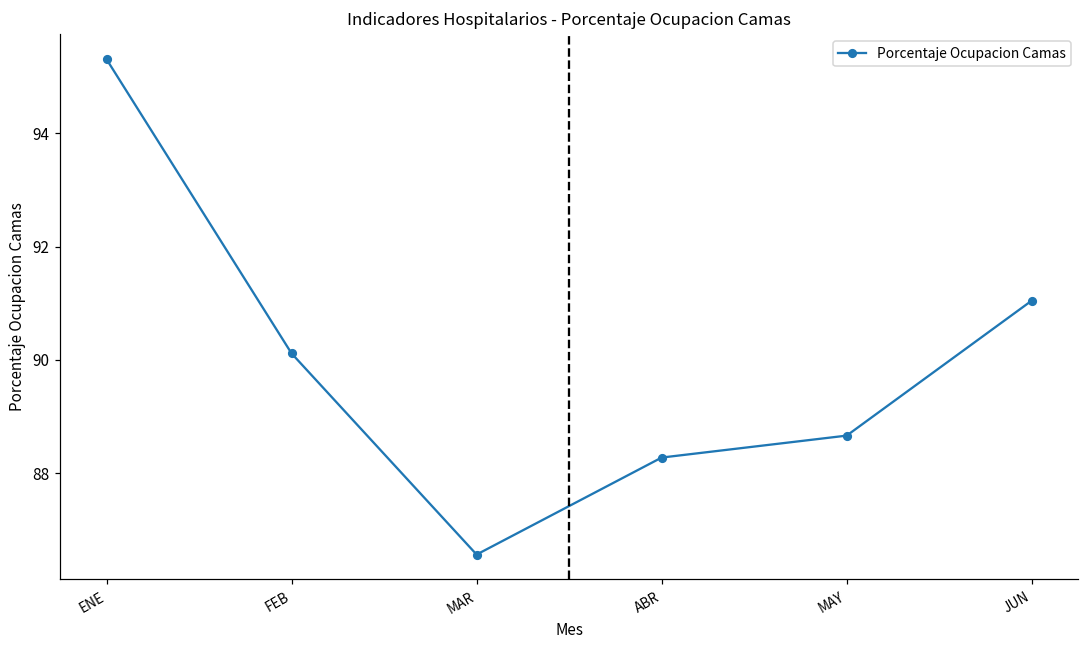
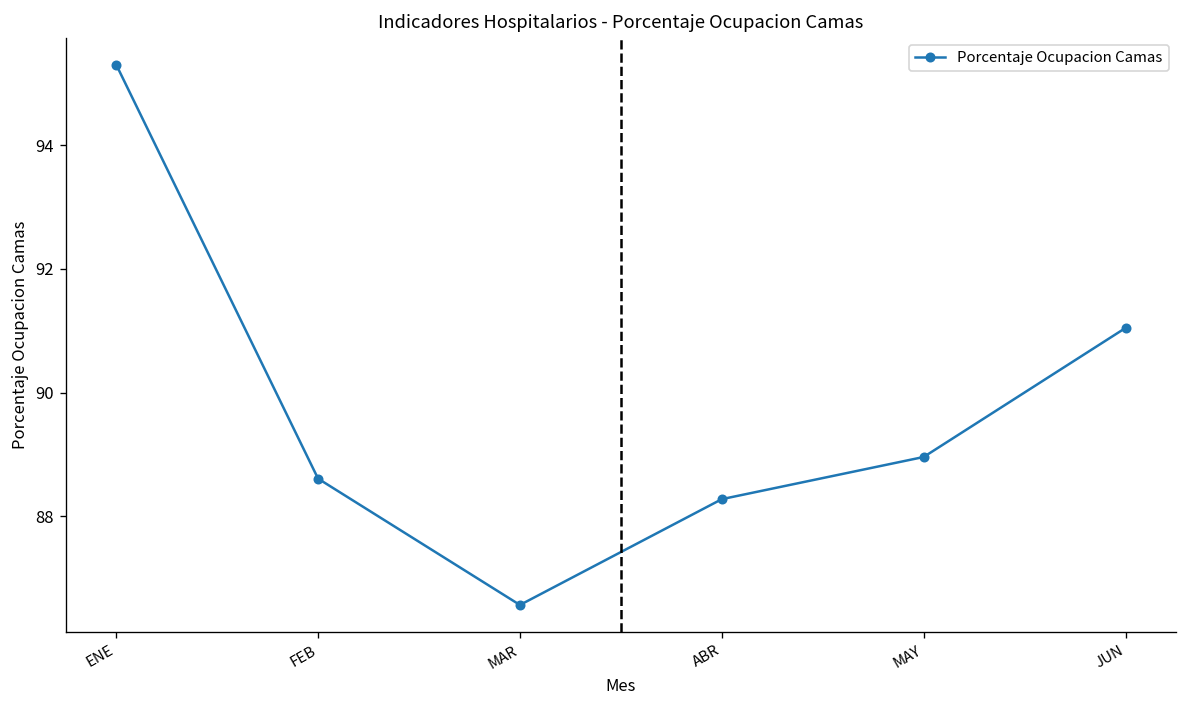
  {
    "ENE": 95.3,
-   "FEB": 90.1,
+   "FEB": 88.6,
    "MAR": 86.6,
    "ABR": 88.3,
-   "MAY": 88.7,
+   "MAY": 89.0,
    "JUN": 91.0
  }
